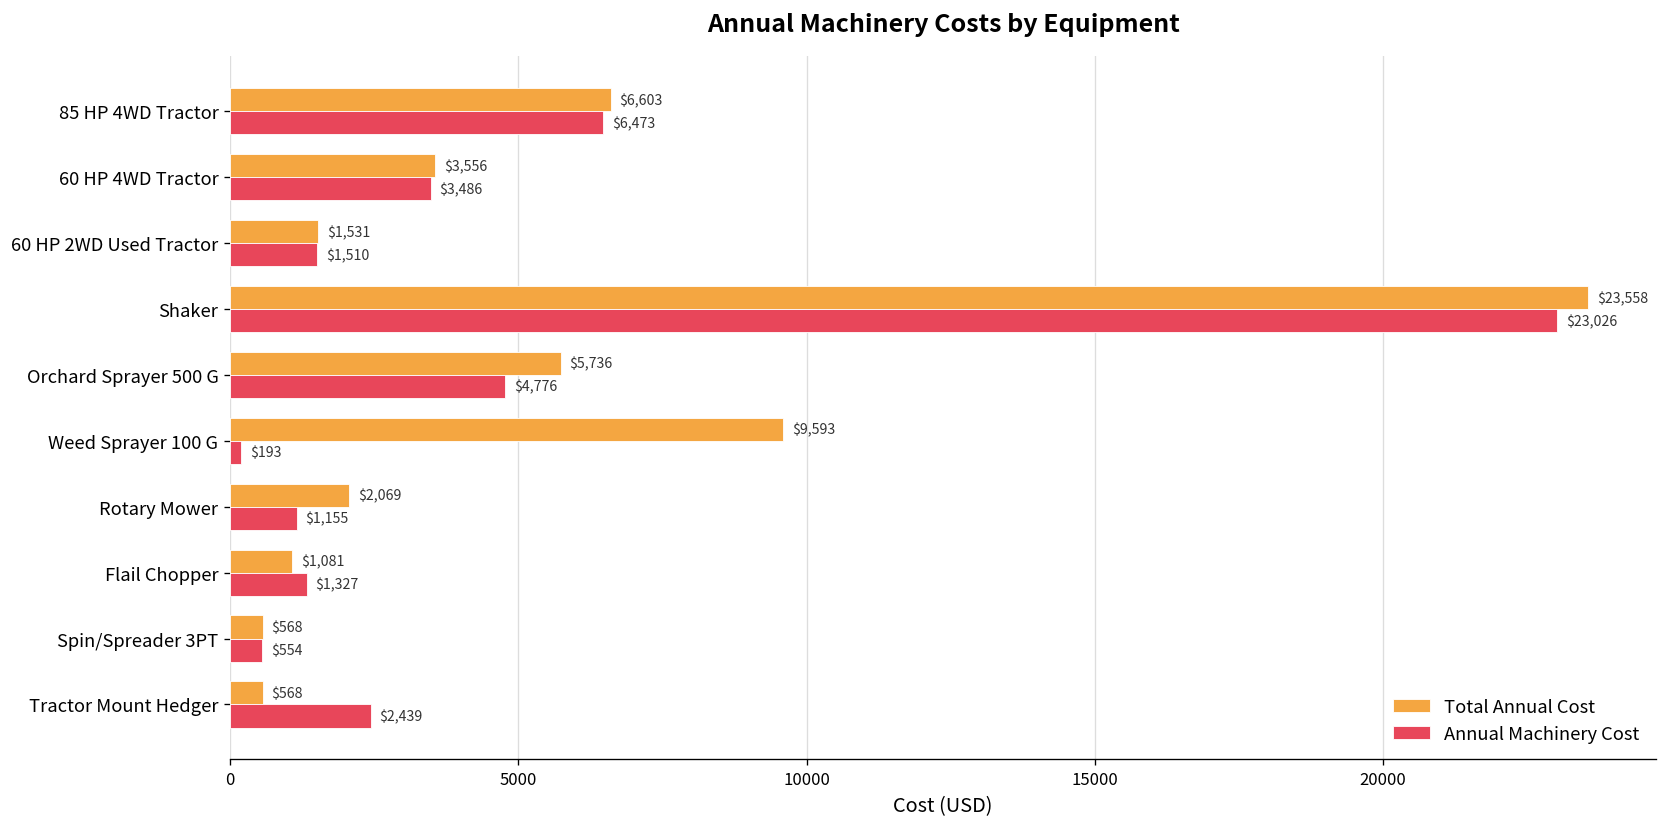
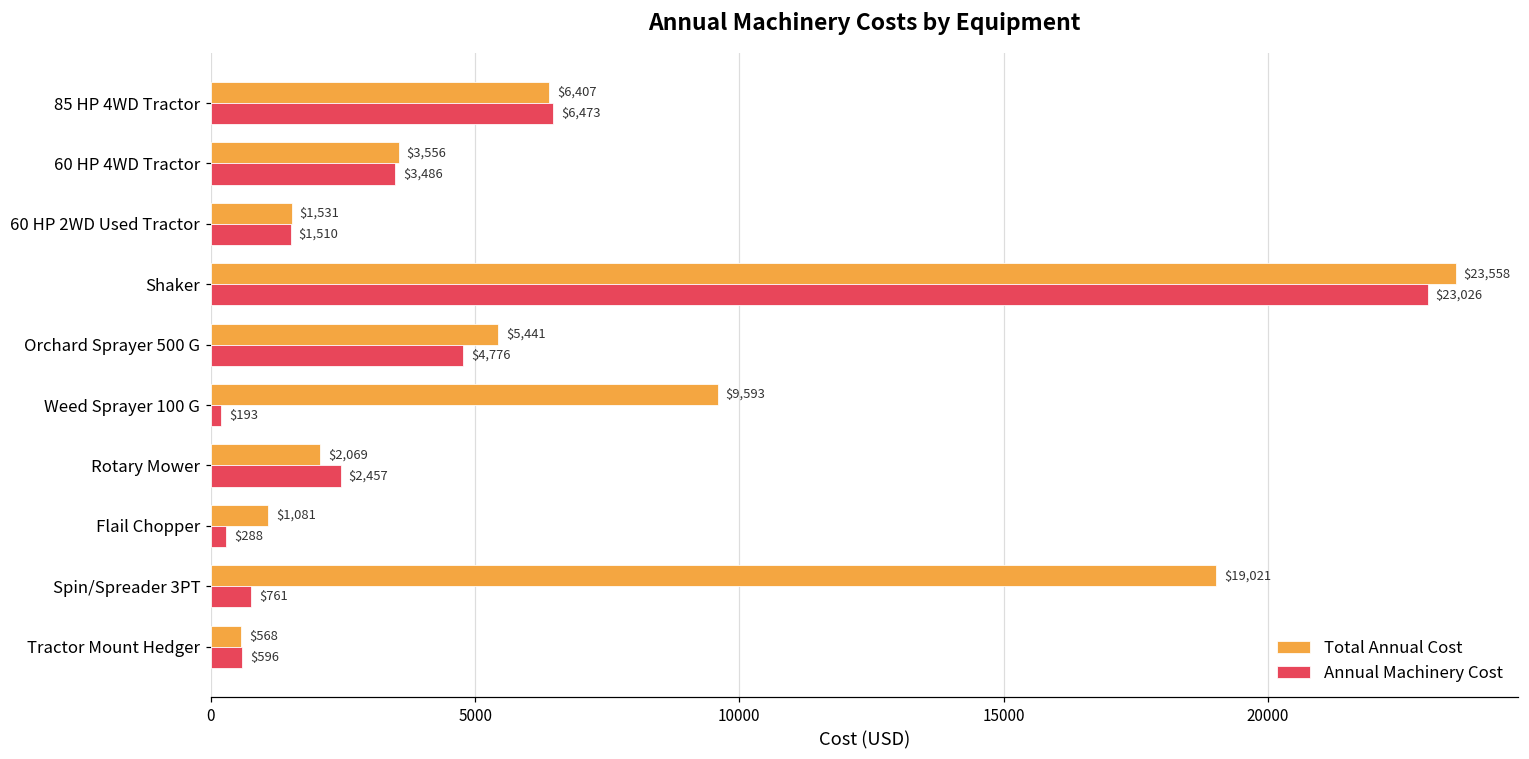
  {
    "Total Annual Cost": {
-     "85 HP 4WD Tractor": "$6,603",
+     "85 HP 4WD Tractor": "$6,407",
      "60 HP 4WD Tractor": "$3,556",
      "60 HP 2WD Used Tractor": "$1,531",
      "Shaker": "$23,558",
-     "Orchard Sprayer 500 G": "$5,736",
+     "Orchard Sprayer 500 G": "$5,441",
      "Weed Sprayer 100 G": "$9,593",
      "Rotary Mower": "$2,069",
      "Flail Chopper": "$1,081",
-     "Spin/Spreader 3PT": "$568",
+     "Spin/Spreader 3PT": "$19,021",
      "Tractor Mount Hedger": "$568"
    },
    "Annual Machinery Cost": {
      "85 HP 4WD Tractor": "$6,473",
      "60 HP 4WD Tractor": "$3,486",
      "60 HP 2WD Used Tractor": "$1,510",
      "Shaker": "$23,026",
      "Orchard Sprayer 500 G": "$4,776",
      "Weed Sprayer 100 G": "$193",
-     "Rotary Mower": "$1,155",
-     "Flail Chopper": "$1,327",
-     "Spin/Spreader 3PT": "$554",
-     "Tractor Mount Hedger": "$2,439"
+     "Rotary Mower": "$2,457",
+     "Flail Chopper": "$288",
+     "Spin/Spreader 3PT": "$761",
+     "Tractor Mount Hedger": "$596"
    }
  }
